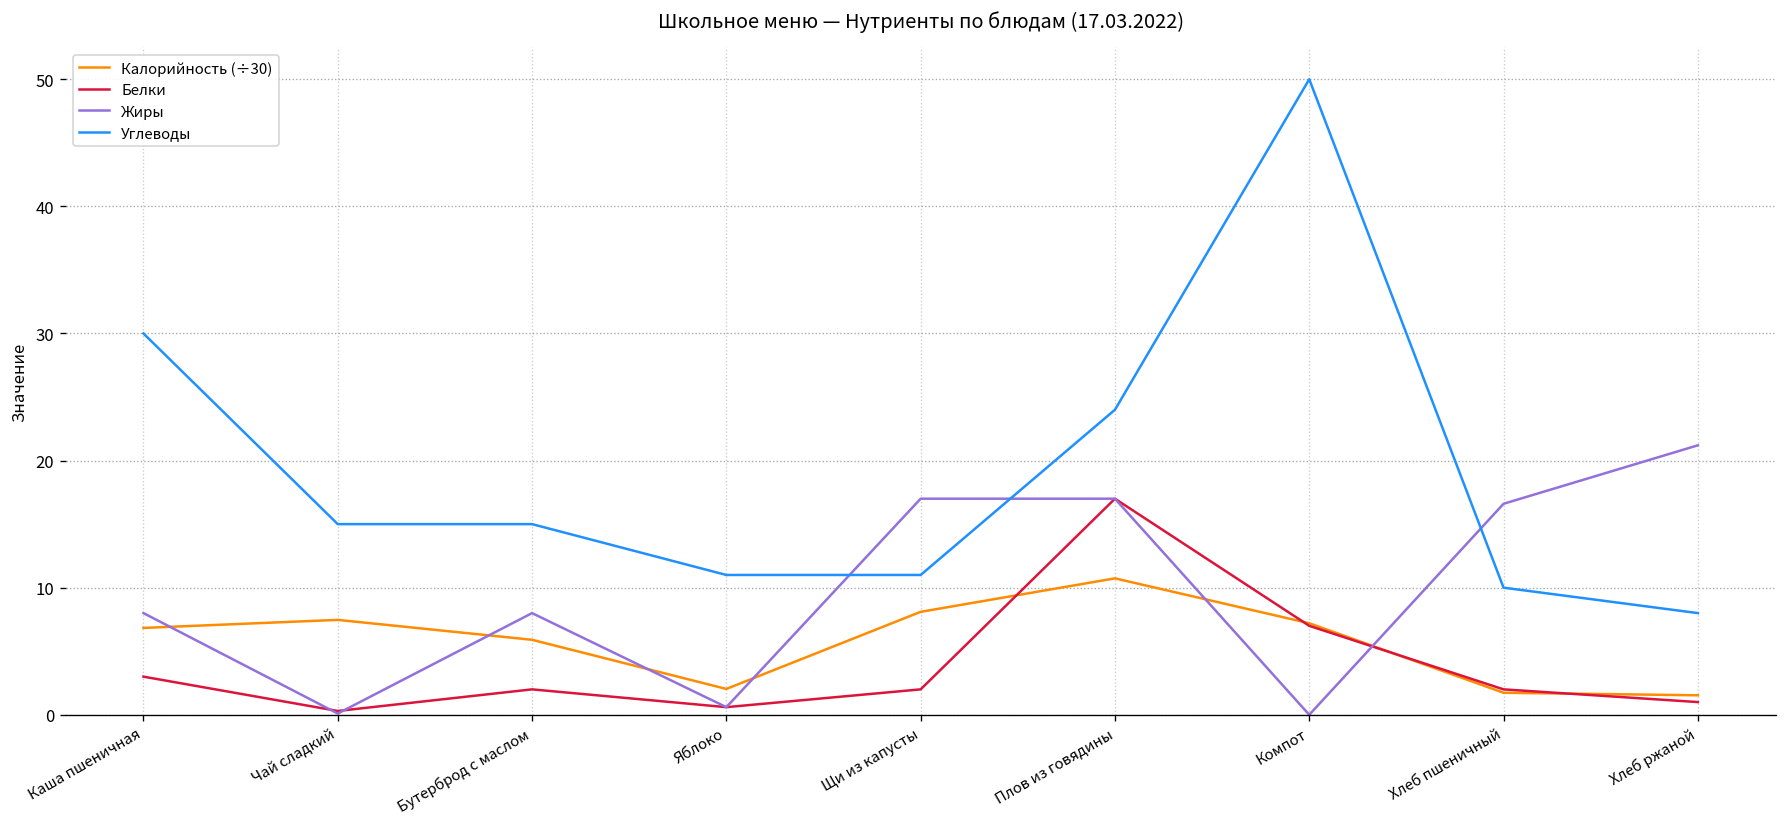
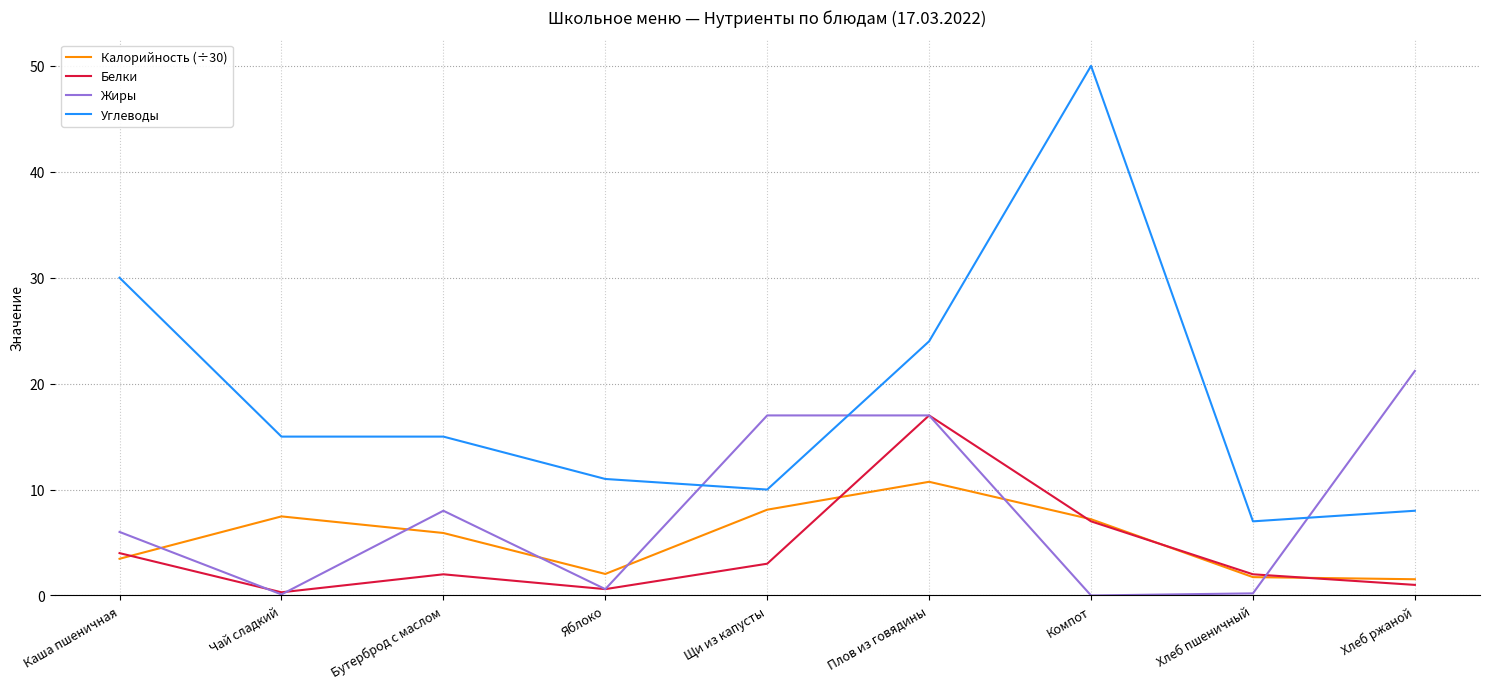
  {
    "Калорийность (÷30)": {
-     "Каша пшеничная": 6.8,
+     "Каша пшеничная": 3.5,
      "Чай сладкий": 7.5,
      "Бутерброд с маслом": 5.9,
      "Яблоко": 2.0,
      "Щи из капусты": 8.1,
      "Плов из говядины": 10.7,
      "Хлеб пшеничный": 1.7,
      "Хлеб ржаной": 1.5
    },
    "Белки": {
-     "Каша пшеничная": 3,
+     "Каша пшеничная": 4,
      "Бутерброд с маслом": 2,
-     "Щи из капусты": 2,
+     "Щи из капусты": 3,
      "Хлеб пшеничный": 2,
      "Хлеб ржаной": 1
    },
    "Жиры": {
-     "Каша пшеничная": 8,
+     "Каша пшеничная": 6,
      "Бутерброд с маслом": 8.0,
      "Щи из капусты": 17.0,
      "Компот": 0.0,
-     "Хлеб пшеничный": 16.6,
+     "Хлеб пшеничный": 0.2,
      "Хлеб ржаной": 21.2
    },
    "Углеводы": {
      "Каша пшеничная": 30,
      "Чай сладкий": 15,
      "Бутерброд с маслом": 15,
      "Яблоко": 11,
-     "Щи из капусты": 11,
+     "Щи из капусты": 10,
      "Плов из говядины": 24,
      "Компот": 50,
-     "Хлеб пшеничный": 10,
+     "Хлеб пшеничный": 7,
      "Хлеб ржаной": 8
    }
  }
